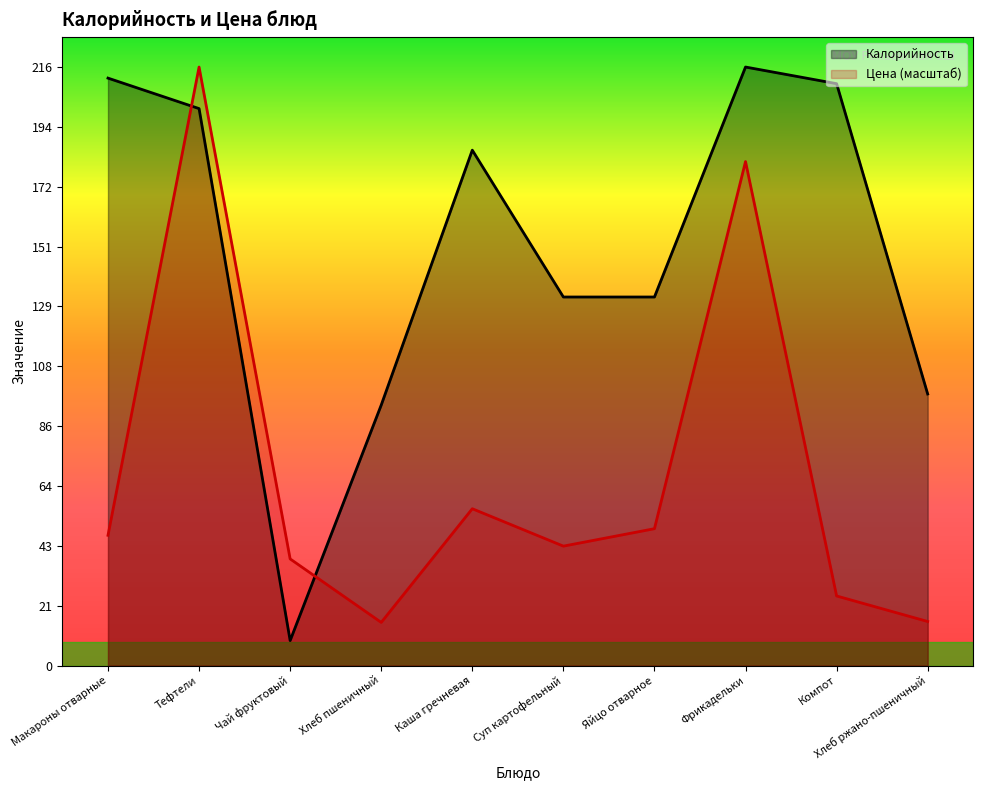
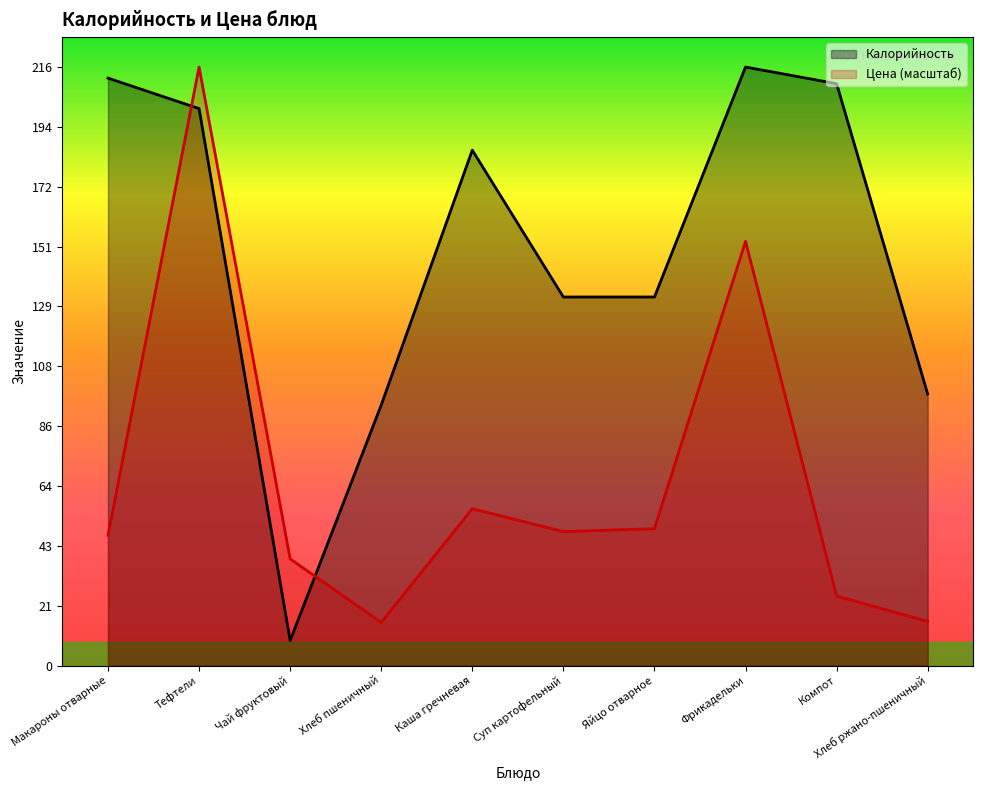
  {
    "Калорийность": {
      "Макароны отварные": 212,
      "Тефтели": 201,
      "Чай фруктовый": 9,
      "Хлеб пшеничный": 94,
      "Каша гречневая": 186,
      "Суп картофельный": 133,
      "Яйцо отварное": 133,
      "Фрикадельки": 216,
      "Хлеб ржано-пшеничный": 98
    },
    "Цена (масштаб)": {
      "Макароны отварные": 47,
      "Тефтели": 216,
      "Чай фруктовый": 38,
      "Хлеб пшеничный": 16,
      "Каша гречневая": 57,
-     "Суп картофельный": 43,
+     "Суп картофельный": 48,
      "Яйцо отварное": 49,
-     "Фрикадельки": 182,
+     "Фрикадельки": 153,
      "Компот": 25,
      "Хлеб ржано-пшеничный": 16
    }
  }
